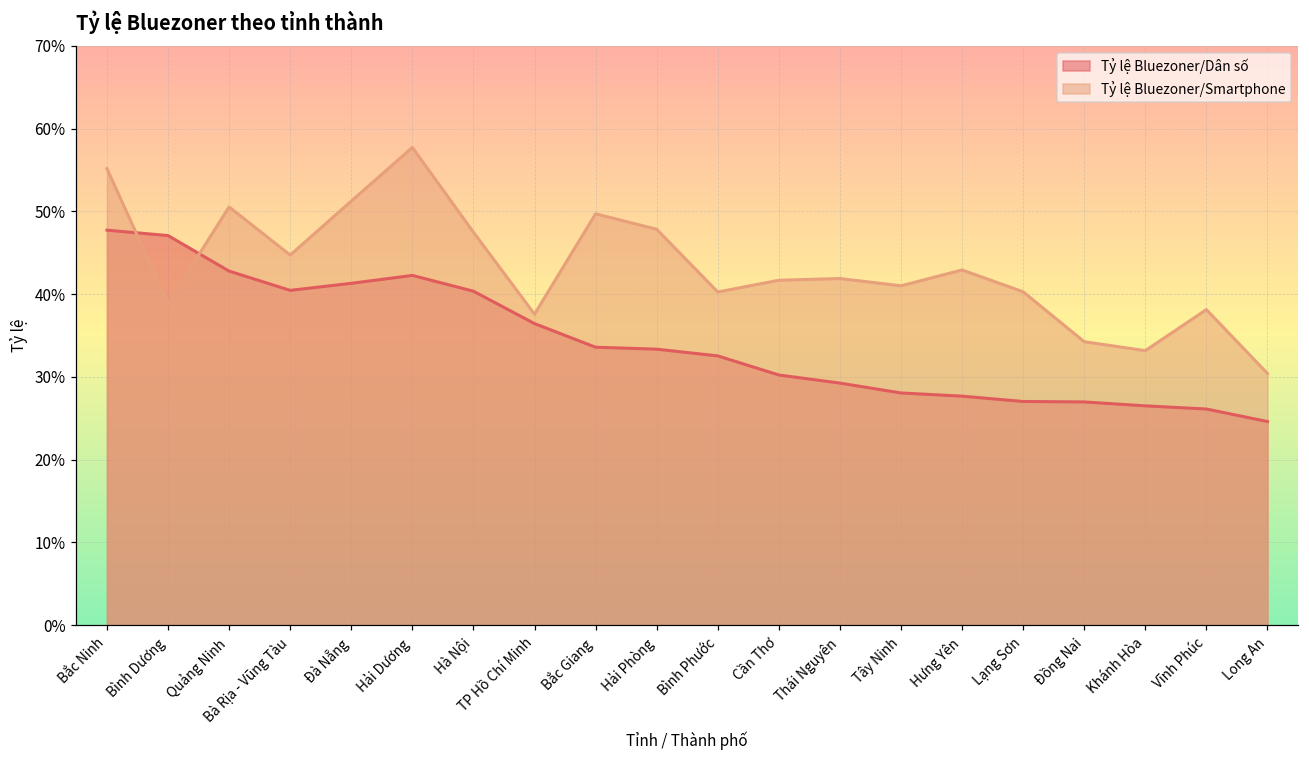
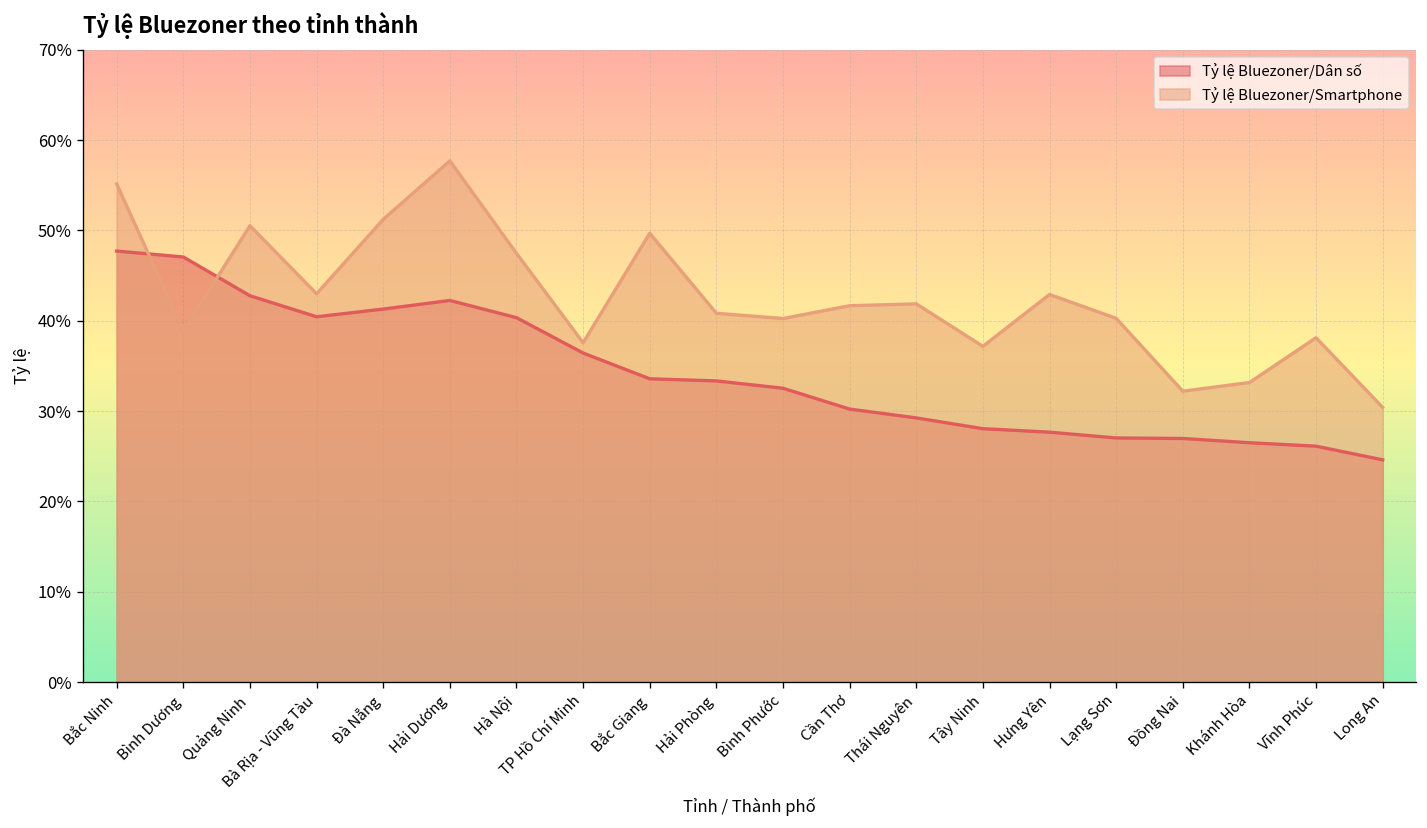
  {
    "Tỷ lệ Bluezoner/Dân số": {
      "Bắc Ninh": "48%",
      "Bình Dương": "47%",
      "Quảng Ninh": "43%",
      "Bà Rịa - Vũng Tàu": "40%",
      "Đà Nẵng": "41%",
      "Hải Dương": "42%",
      "Hà Nội": "40%",
      "TP Hồ Chí Minh": "36%",
      "Bắc Giang": "34%",
      "Hải Phòng": "33%",
      "Bình Phước": "33%",
      "Cần Thơ": "30%",
      "Thái Nguyên": "29%",
      "Tây Ninh": "28%",
      "Hưng Yên": "28%",
      "Lạng Sơn": "27%",
      "Đồng Nai": "27%",
      "Khánh Hòa": "26%",
      "Vĩnh Phúc": "26%",
      "Long An": "25%"
    },
    "Tỷ lệ Bluezoner/Smartphone": {
      "Bắc Ninh": "55%",
      "Bình Dương": "39%",
      "Quảng Ninh": "51%",
-     "Bà Rịa - Vũng Tàu": "45%",
+     "Bà Rịa - Vũng Tàu": "43%",
      "Đà Nẵng": "51%",
      "Hải Dương": "58%",
      "Hà Nội": "47%",
      "TP Hồ Chí Minh": "38%",
      "Bắc Giang": "50%",
-     "Hải Phòng": "48%",
+     "Hải Phòng": "41%",
      "Bình Phước": "40%",
      "Cần Thơ": "42%",
      "Thái Nguyên": "42%",
-     "Tây Ninh": "41%",
+     "Tây Ninh": "37%",
      "Hưng Yên": "43%",
      "Lạng Sơn": "40%",
-     "Đồng Nai": "34%",
+     "Đồng Nai": "32%",
      "Khánh Hòa": "33%",
      "Vĩnh Phúc": "38%",
      "Long An": "30%"
    }
  }
